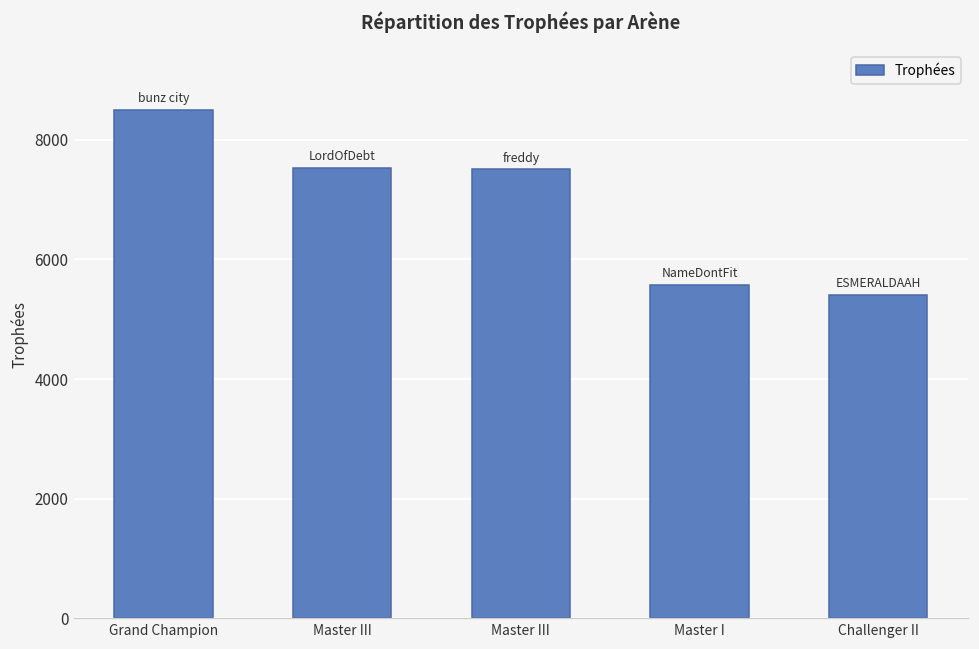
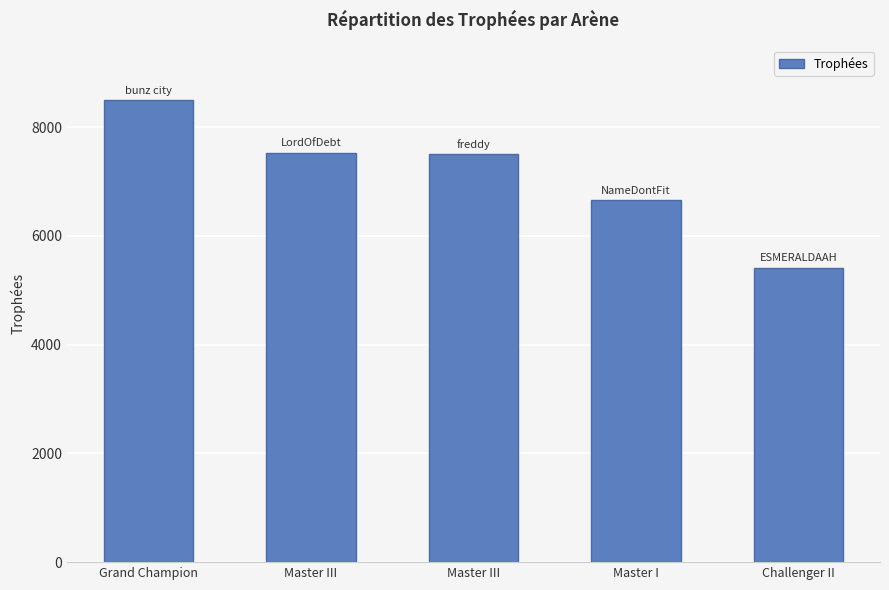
  {
    "Grand Champion": 8500,
-   "Master I": 5600,
+   "Master I": 6700,
    "Challenger II": 5400
  }
